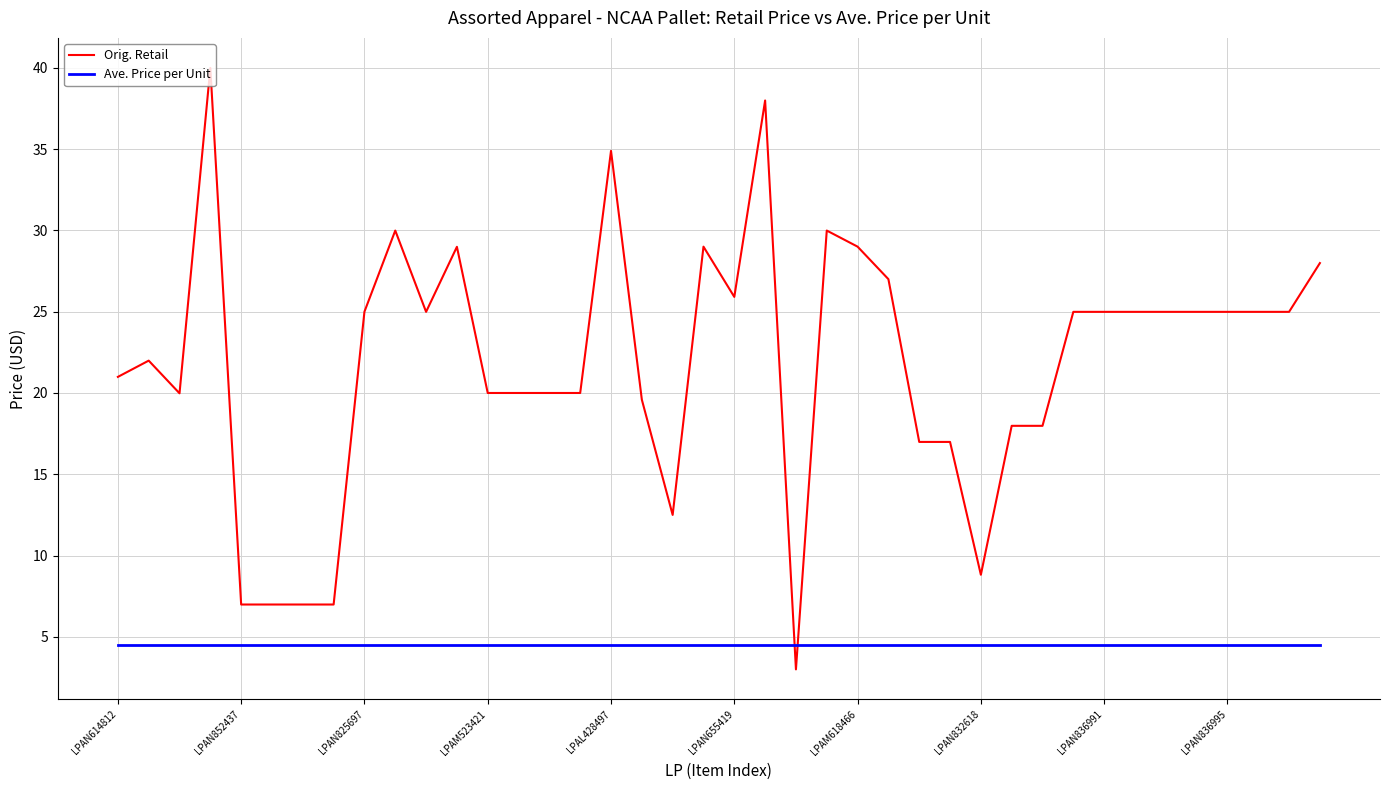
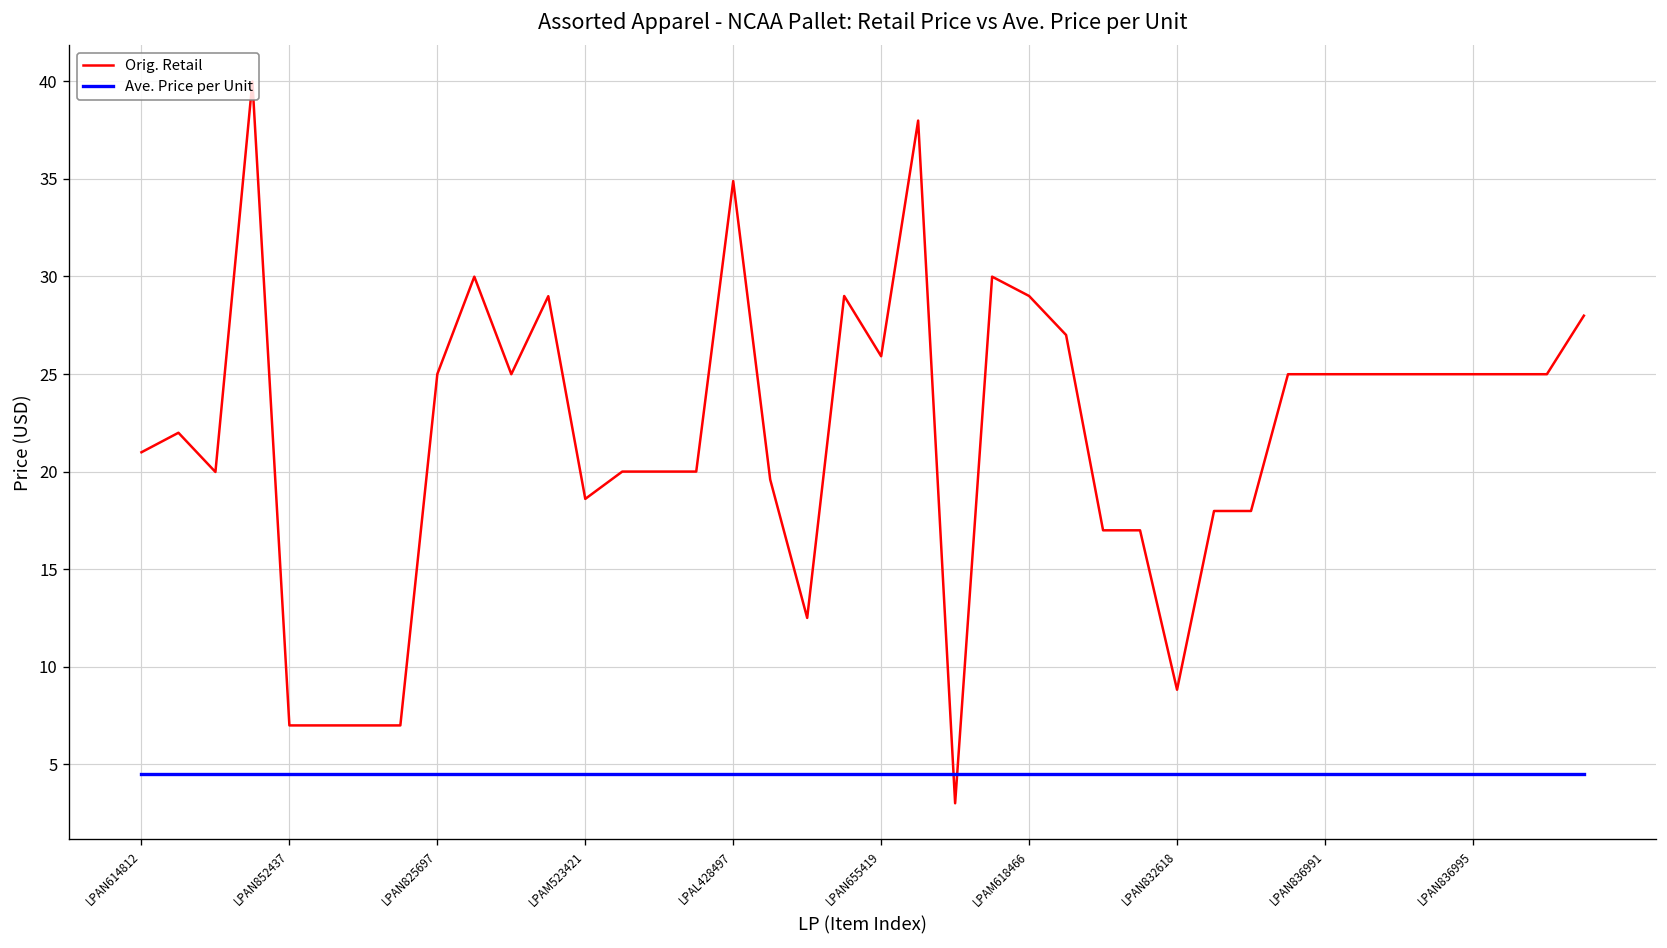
  {
    "Orig. Retail": {
      "LPAN614812": 21.0,
      "LPAN852437": 7.0,
      "LPAN825697": 25.0,
-     "LPAM523421": 20.0,
+     "LPAM523421": 18.6,
      "LPAL428497": 34.9,
      "LPAN655419": 25.9,
      "LPAM618466": 29.0,
      "LPAN832618": 8.8,
      "LPAN836991": 25.0,
      "LPAN836995": 25.0
    },
    "Ave. Price per Unit": {
      "LPAN614812": 4.5,
      "LPAN852437": 4.5,
      "LPAN825697": 4.5,
      "LPAM523421": 4.5,
      "LPAL428497": 4.5,
      "LPAN655419": 4.5,
      "LPAM618466": 4.5,
      "LPAN832618": 4.5,
      "LPAN836991": 4.5,
      "LPAN836995": 4.5
    }
  }
